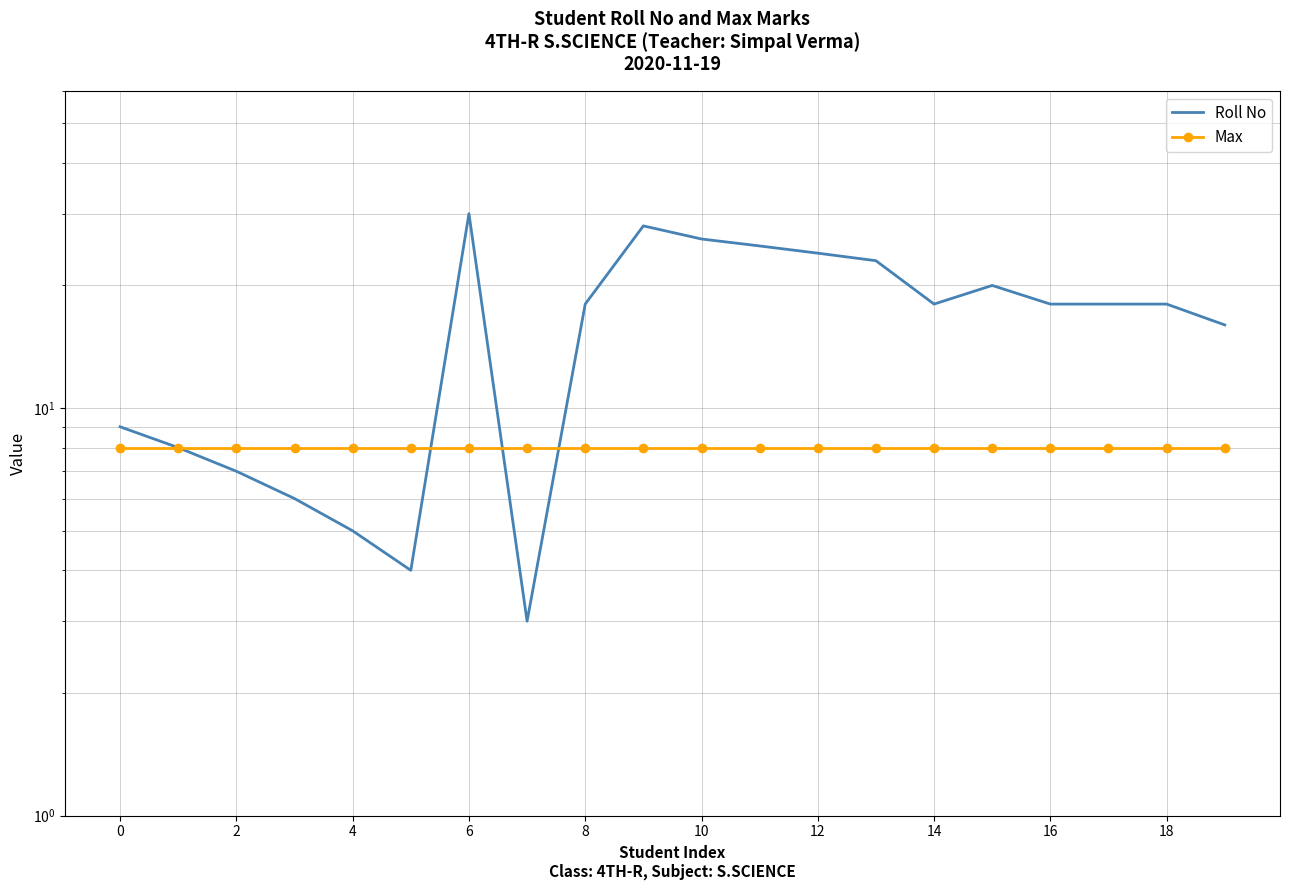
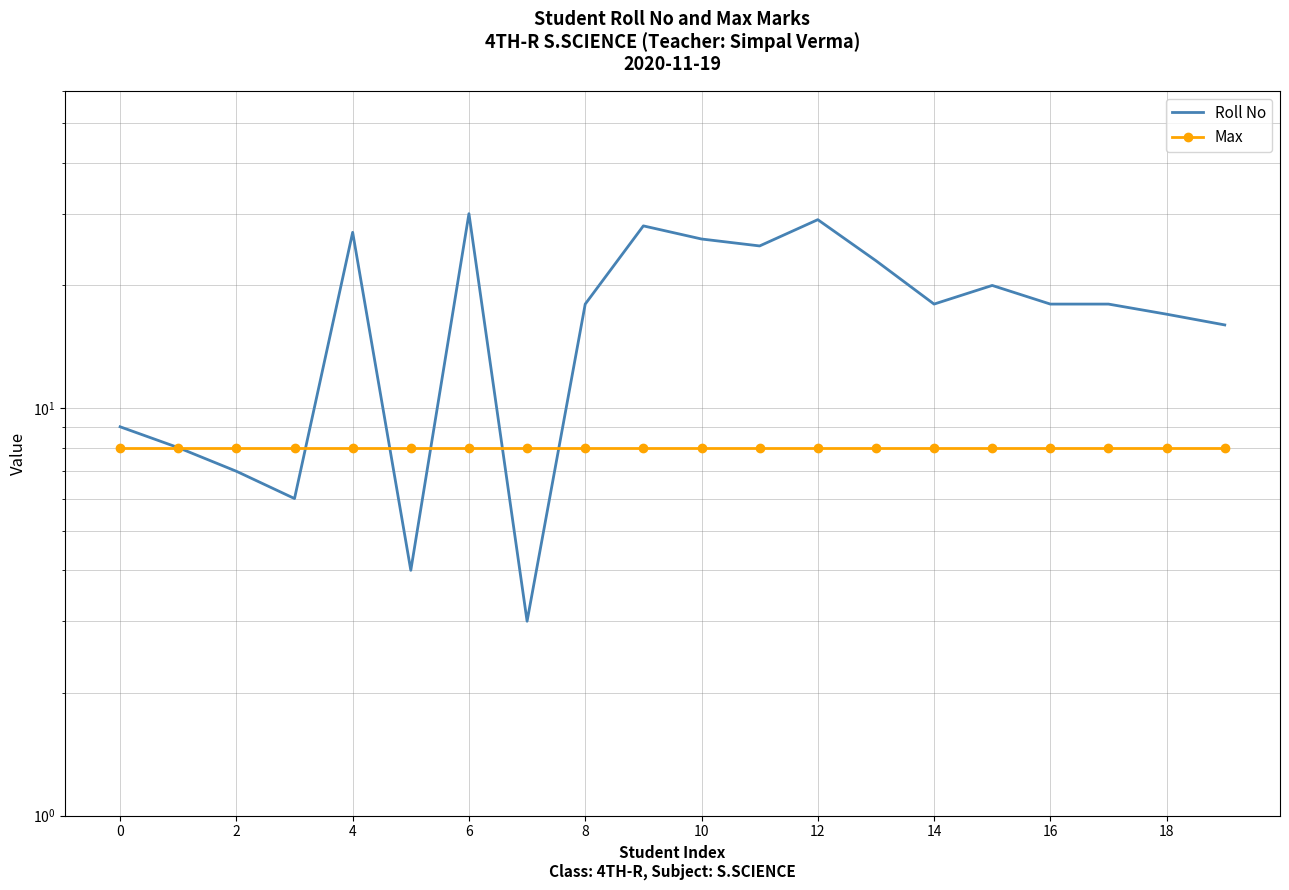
  {
    "Roll No": {
      "0": 9,
      "2": 7,
-     "4": 5,
+     "4": 27,
      "6": 30,
      "8": 18,
      "10": 26,
-     "12": 24,
+     "12": 29,
      "14": 18,
      "16": 18,
-     "18": 18
+     "18": 17
    },
    "Max": {
      "0": 8,
      "2": 8,
      "4": 8,
      "6": 8,
      "8": 8,
      "10": 8,
      "12": 8,
      "14": 8,
      "16": 8,
      "18": 8
    }
  }
